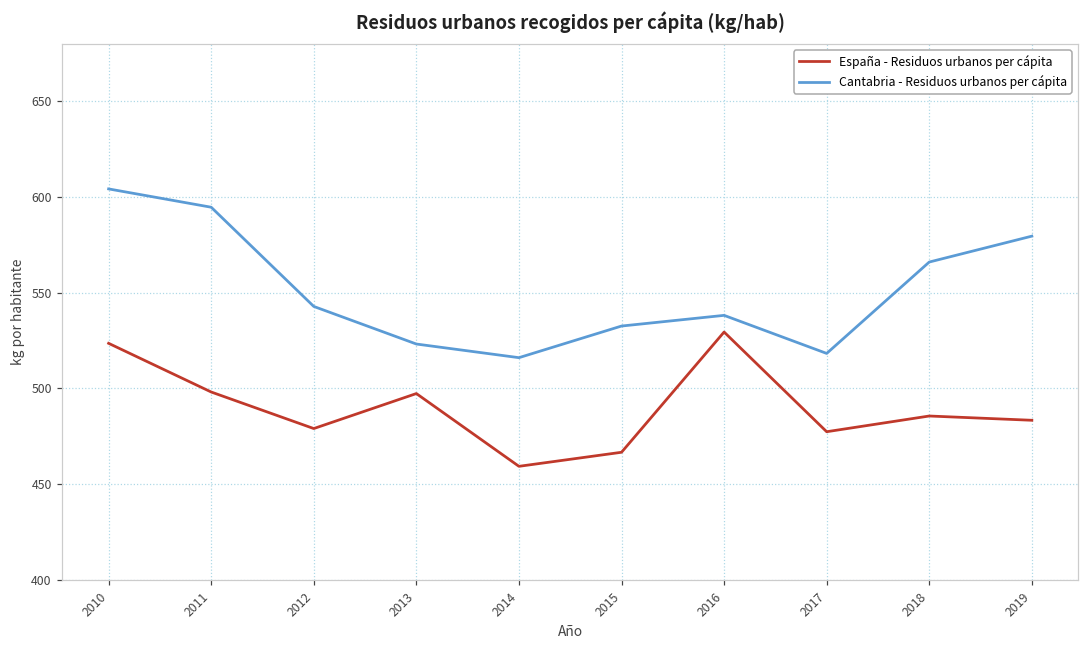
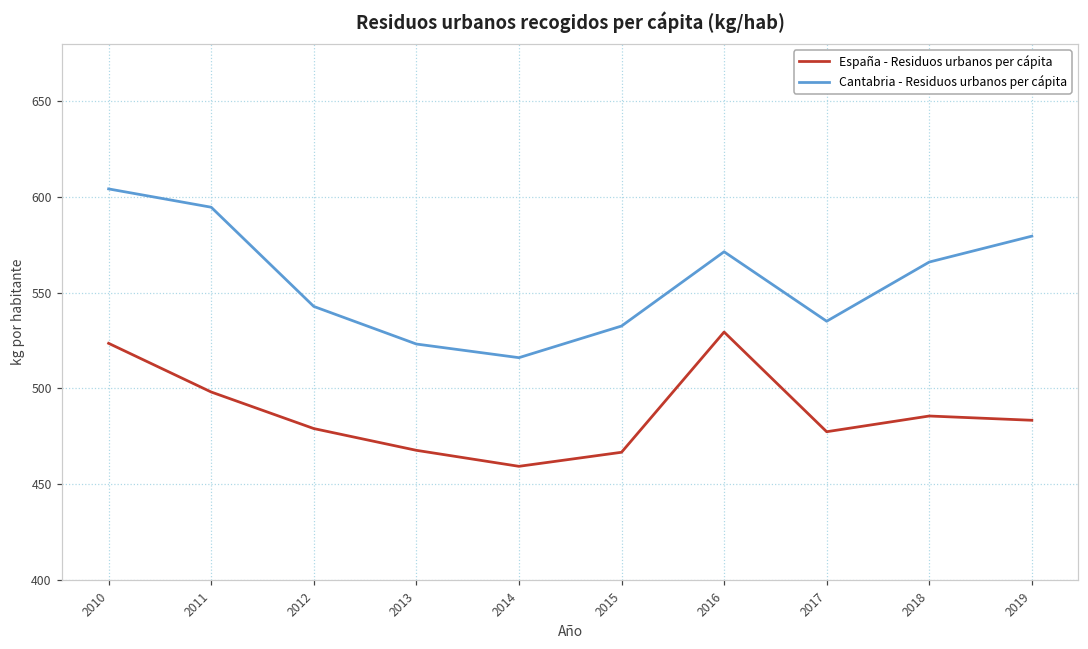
  {
    "España - Residuos urbanos per cápita": {
      "2010": 524,
      "2011": 498,
      "2012": 479,
-     "2013": 497,
+     "2013": 468,
      "2014": 459,
      "2015": 467,
      "2016": 530,
      "2017": 477,
      "2018": 486,
      "2019": 483
    },
    "Cantabria - Residuos urbanos per cápita": {
      "2010": 604,
      "2011": 595,
      "2012": 543,
      "2013": 523,
      "2014": 516,
      "2015": 533,
-     "2016": 538,
-     "2017": 518,
+     "2016": 571,
+     "2017": 535,
      "2018": 566,
      "2019": 580
    }
  }
